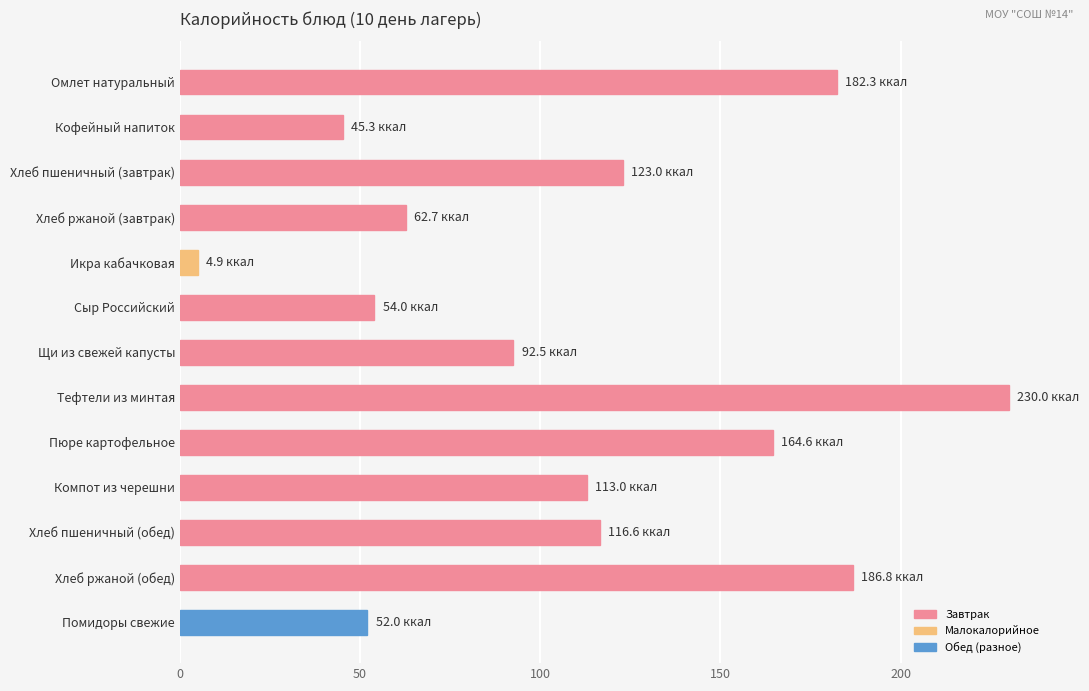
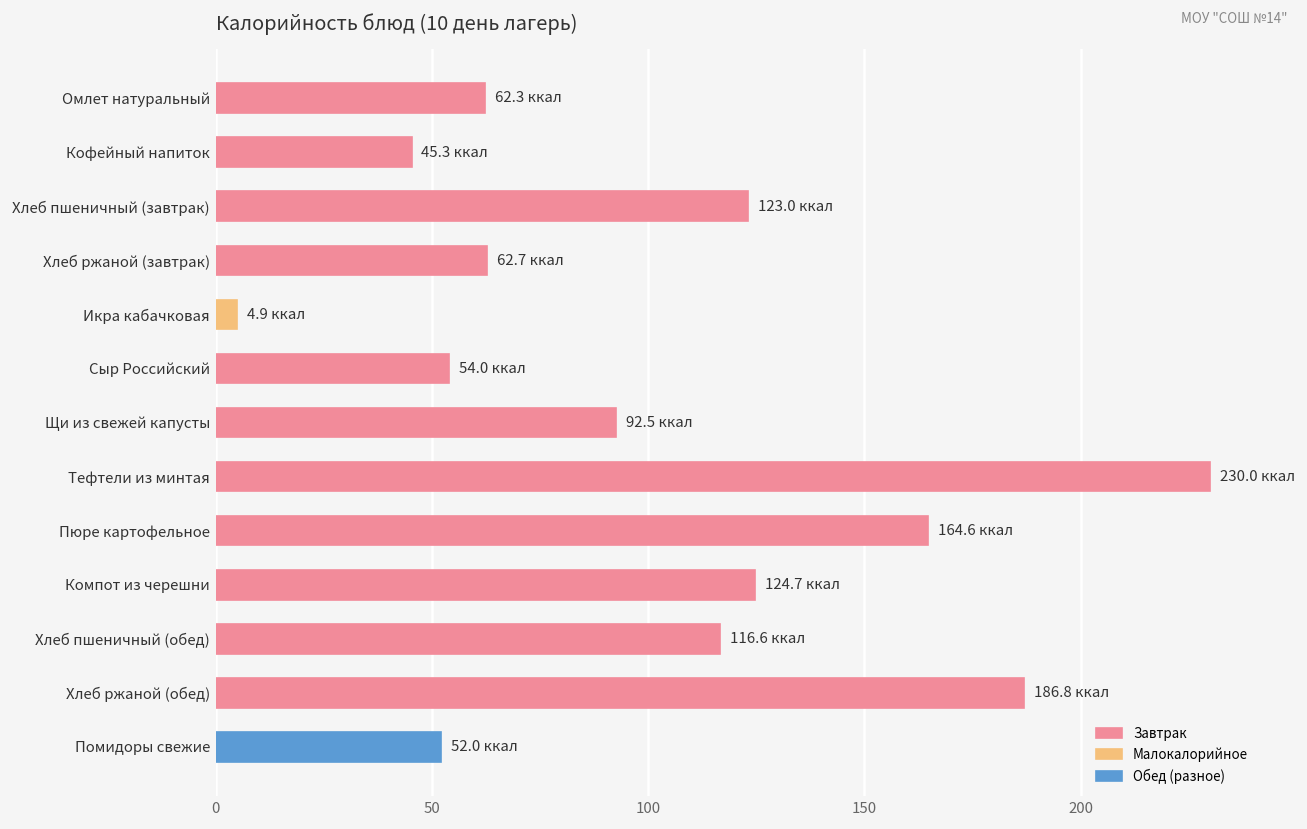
  {
-   "Омлет натуральный": 182.3,
+   "Омлет натуральный": 62.3,
    "Кофейный напиток": 45.3,
    "Хлеб пшеничный (завтрак)": 123.0,
    "Хлеб ржаной (завтрак)": 62.7,
    "Икра кабачковая": 4.9,
    "Сыр Российский": 54.0,
    "Щи из свежей капусты": 92.5,
    "Тефтели из минтая": 230.0,
    "Пюре картофельное": 164.6,
-   "Компот из черешни": 113.0,
+   "Компот из черешни": 124.7,
    "Хлеб пшеничный (обед)": 116.6,
    "Хлеб ржаной (обед)": 186.8,
    "Помидоры свежие": 52.0
  }
